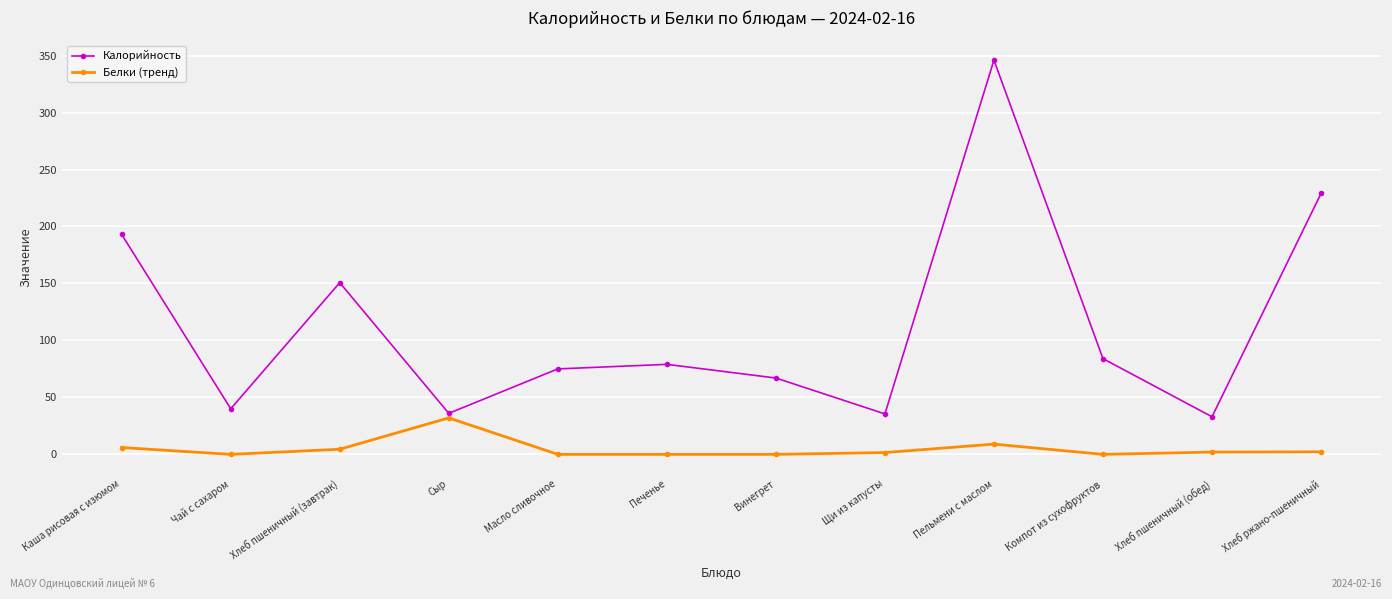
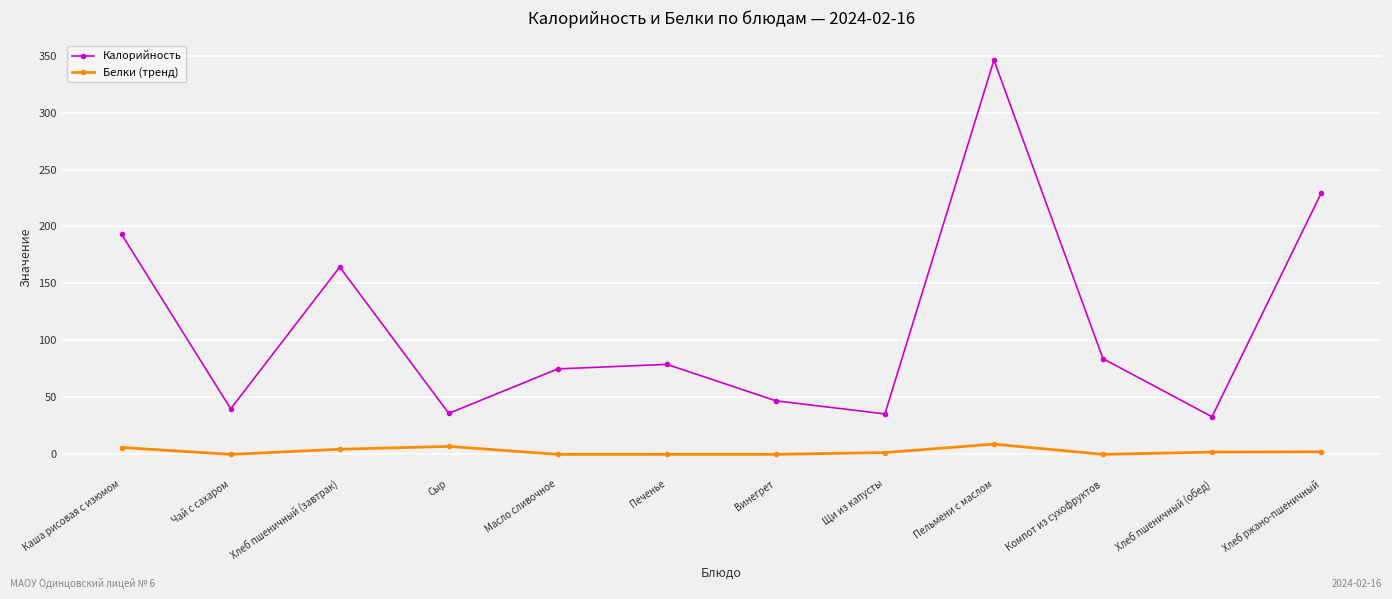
  {
    "Калорийность": {
      "Каша рисовая с изюмом": 193,
      "Чай с сахаром": 40,
-     "Хлеб пшеничный (завтрак)": 151,
+     "Хлеб пшеничный (завтрак)": 164,
      "Сыр": 36,
      "Масло сливочное": 75,
      "Печенье": 79,
-     "Винегрет": 67,
+     "Винегрет": 47,
      "Щи из капусты": 36,
      "Пельмени с маслом": 346,
      "Компот из сухофруктов": 84,
      "Хлеб пшеничный (обед)": 33,
      "Хлеб ржано-пшеничный": 229
    },
    "Белки (тренд)": {
      "Каша рисовая с изюмом": 6,
      "Чай с сахаром": 0,
      "Хлеб пшеничный (завтрак)": 5,
-     "Сыр": 32,
+     "Сыр": 7,
      "Масло сливочное": 0,
      "Печенье": 0,
      "Винегрет": 0,
      "Щи из капусты": 2,
      "Пельмени с маслом": 9,
      "Компот из сухофруктов": 0,
      "Хлеб пшеничный (обед)": 2,
      "Хлеб ржано-пшеничный": 2
    }
  }
